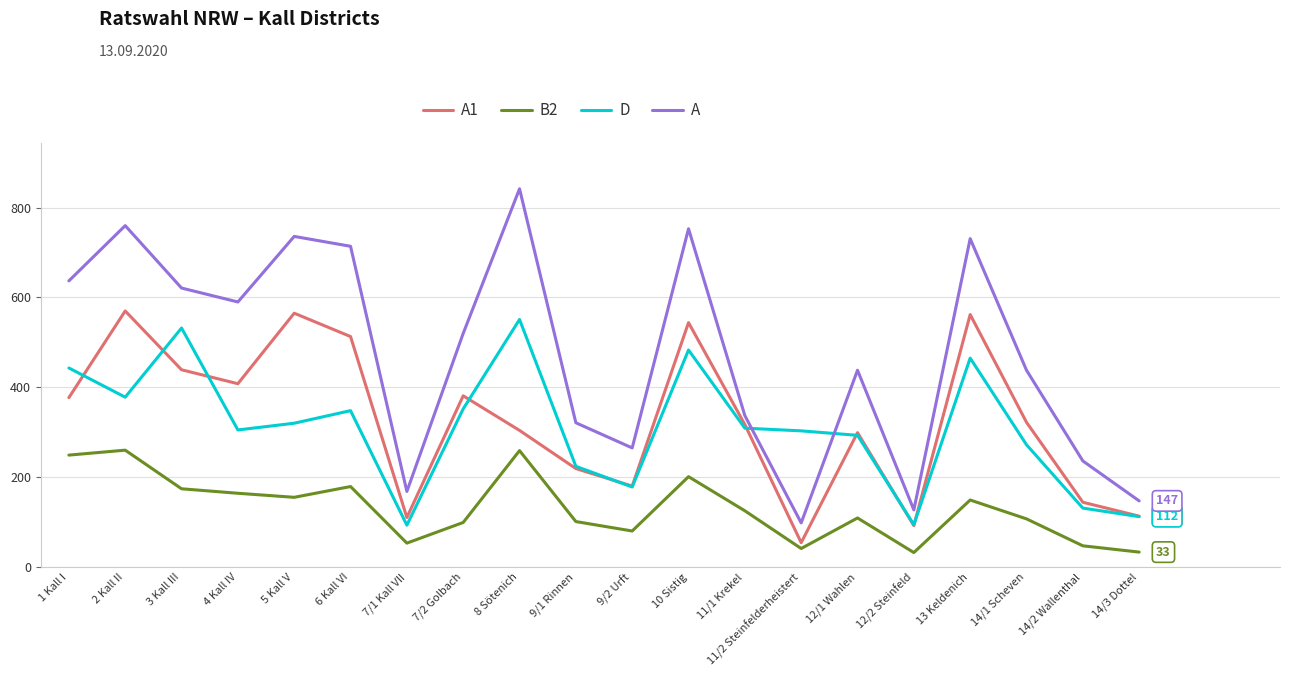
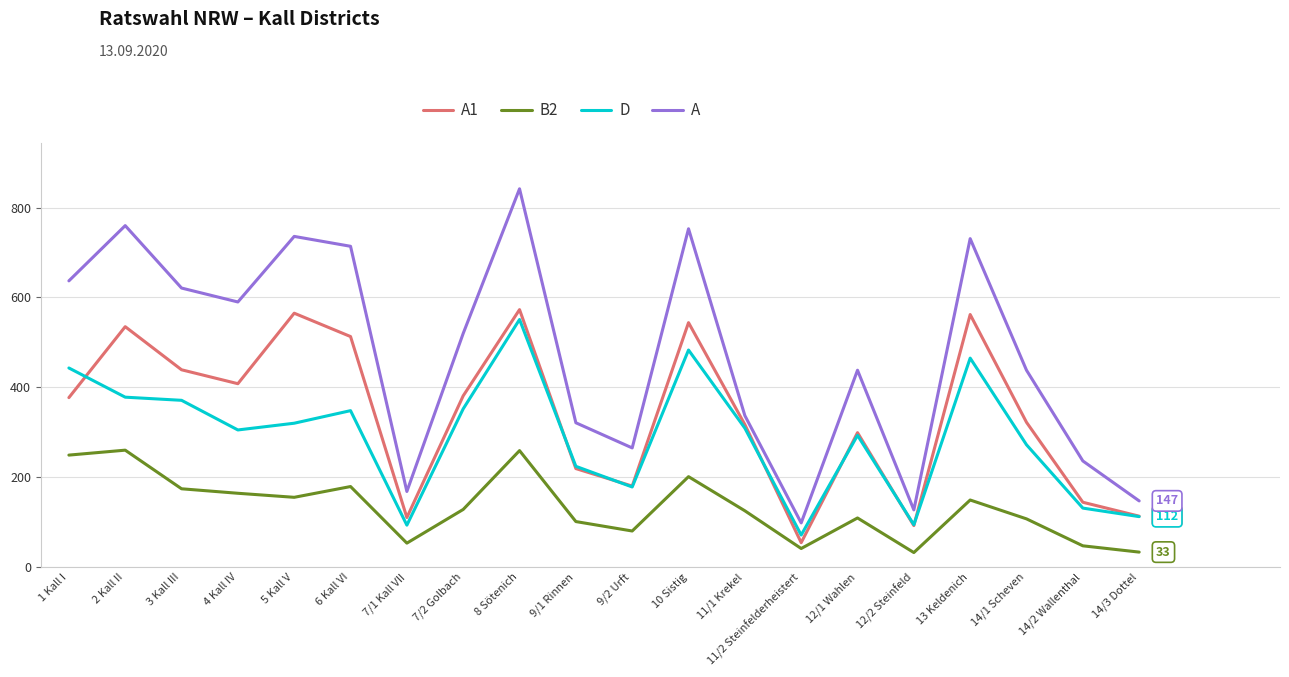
  {
    "A1": {
      "1 Kall I": 380,
-     "2 Kall II": 570,
+     "2 Kall II": 540,
      "3 Kall III": 440,
      "4 Kall IV": 410,
      "5 Kall V": 570,
      "6 Kall VI": 510,
      "7/1 Kall VII": 110,
      "7/2 Golbach": 380,
-     "8 Sötenich": 300,
+     "8 Sötenich": 570,
      "10 Sistig": 540,
      "11/1 Krekel": 320,
      "11/2 Steinfelderheistert": 50,
      "12/1 Wahlen": 300,
      "13 Keldenich": 560,
      "14/1 Scheven": 320,
      "14/2 Wallenthal": 140
    },
    "B2": {
      "1 Kall I": 250,
      "2 Kall II": 260,
      "3 Kall III": 170,
      "4 Kall IV": 160,
      "5 Kall V": 160,
      "6 Kall VI": 180,
      "7/1 Kall VII": 50,
-     "7/2 Golbach": 100,
+     "7/2 Golbach": 130,
      "8 Sötenich": 260,
      "9/1 Rinnen": 100,
      "9/2 Urft": 80,
      "10 Sistig": 200,
      "11/1 Krekel": 130,
      "11/2 Steinfelderheistert": 40,
      "12/1 Wahlen": 110,
      "12/2 Steinfeld": 30,
      "13 Keldenich": 150,
      "14/1 Scheven": 110,
      "14/2 Wallenthal": 50
    },
    "D": {
      "1 Kall I": 440,
      "2 Kall II": 380,
-     "3 Kall III": 530,
+     "3 Kall III": 370,
      "4 Kall IV": 310,
      "5 Kall V": 320,
      "6 Kall VI": 350,
      "7/1 Kall VII": 90,
      "7/2 Golbach": 350,
      "8 Sötenich": 550,
      "10 Sistig": 480,
      "11/1 Krekel": 310,
-     "11/2 Steinfelderheistert": 300,
+     "11/2 Steinfelderheistert": 70,
      "12/1 Wahlen": 290,
      "13 Keldenich": 470,
      "14/1 Scheven": 270,
      "14/2 Wallenthal": 130
    },
    "A": {
      "1 Kall I": 640,
      "2 Kall II": 760,
      "3 Kall III": 620,
      "4 Kall IV": 590,
      "5 Kall V": 740,
      "6 Kall VI": 710,
      "7/1 Kall VII": 170,
      "7/2 Golbach": 520,
      "8 Sötenich": 840,
      "9/1 Rinnen": 320,
      "9/2 Urft": 270,
      "10 Sistig": 750,
      "11/1 Krekel": 340,
      "11/2 Steinfelderheistert": 100,
      "12/1 Wahlen": 440,
      "12/2 Steinfeld": 130,
      "13 Keldenich": 730,
      "14/1 Scheven": 440,
      "14/2 Wallenthal": 240
    }
  }
